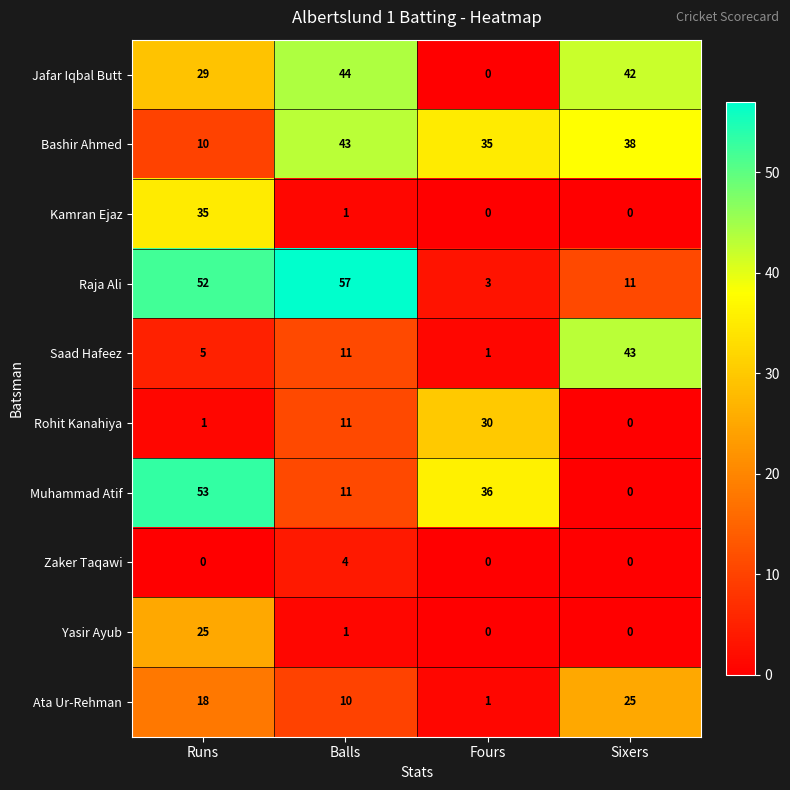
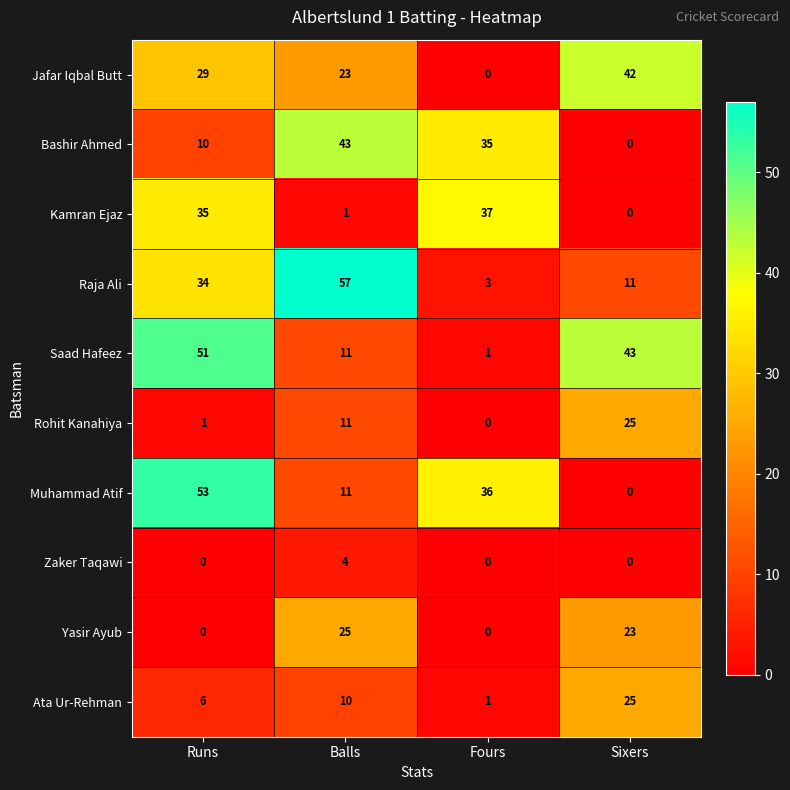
  {
    "Jafar Iqbal Butt": {
      "Runs": 29,
-     "Balls": 44,
+     "Balls": 23,
      "Fours": 0,
      "Sixers": 42
    },
    "Bashir Ahmed": {
      "Runs": 10,
      "Balls": 43,
      "Fours": 35,
-     "Sixers": 38
+     "Sixers": 0
    },
    "Kamran Ejaz": {
      "Runs": 35,
      "Balls": 1,
-     "Fours": 0,
+     "Fours": 37,
      "Sixers": 0
    },
    "Raja Ali": {
-     "Runs": 52,
+     "Runs": 34,
      "Balls": 57,
      "Fours": 3,
      "Sixers": 11
    },
    "Saad Hafeez": {
-     "Runs": 5,
+     "Runs": 51,
      "Balls": 11,
      "Fours": 1,
      "Sixers": 43
    },
    "Rohit Kanahiya": {
      "Runs": 1,
      "Balls": 11,
-     "Fours": 30,
-     "Sixers": 0
+     "Fours": 0,
+     "Sixers": 25
    },
    "Muhammad Atif": {
      "Runs": 53,
      "Balls": 11,
      "Fours": 36,
      "Sixers": 0
    },
    "Zaker Taqawi": {
      "Runs": 0,
      "Balls": 4,
      "Fours": 0,
      "Sixers": 0
    },
    "Yasir Ayub": {
-     "Runs": 25,
-     "Balls": 1,
+     "Runs": 0,
+     "Balls": 25,
      "Fours": 0,
-     "Sixers": 0
+     "Sixers": 23
    },
    "Ata Ur-Rehman": {
-     "Runs": 18,
+     "Runs": 6,
      "Balls": 10,
      "Fours": 1,
      "Sixers": 25
    }
  }
